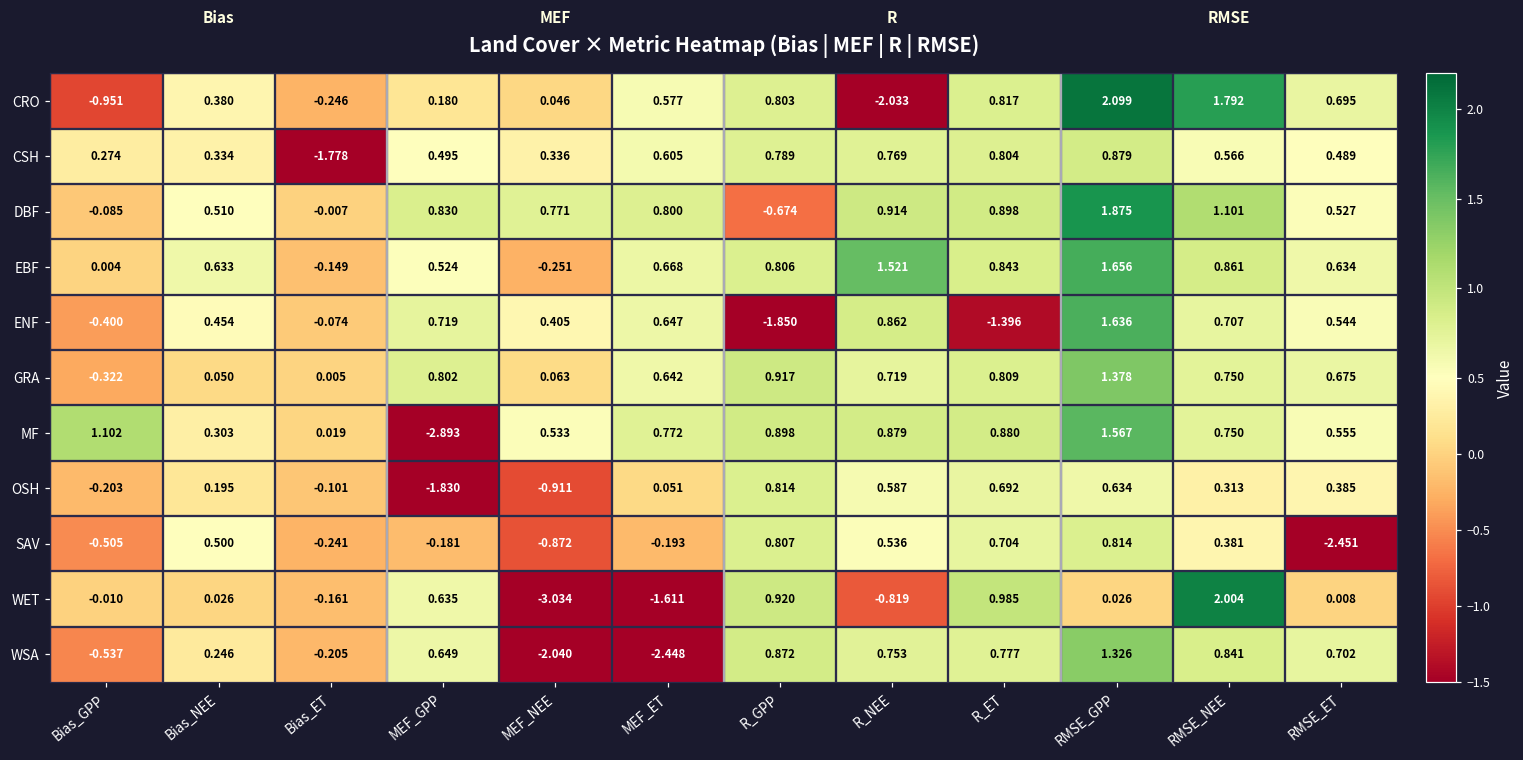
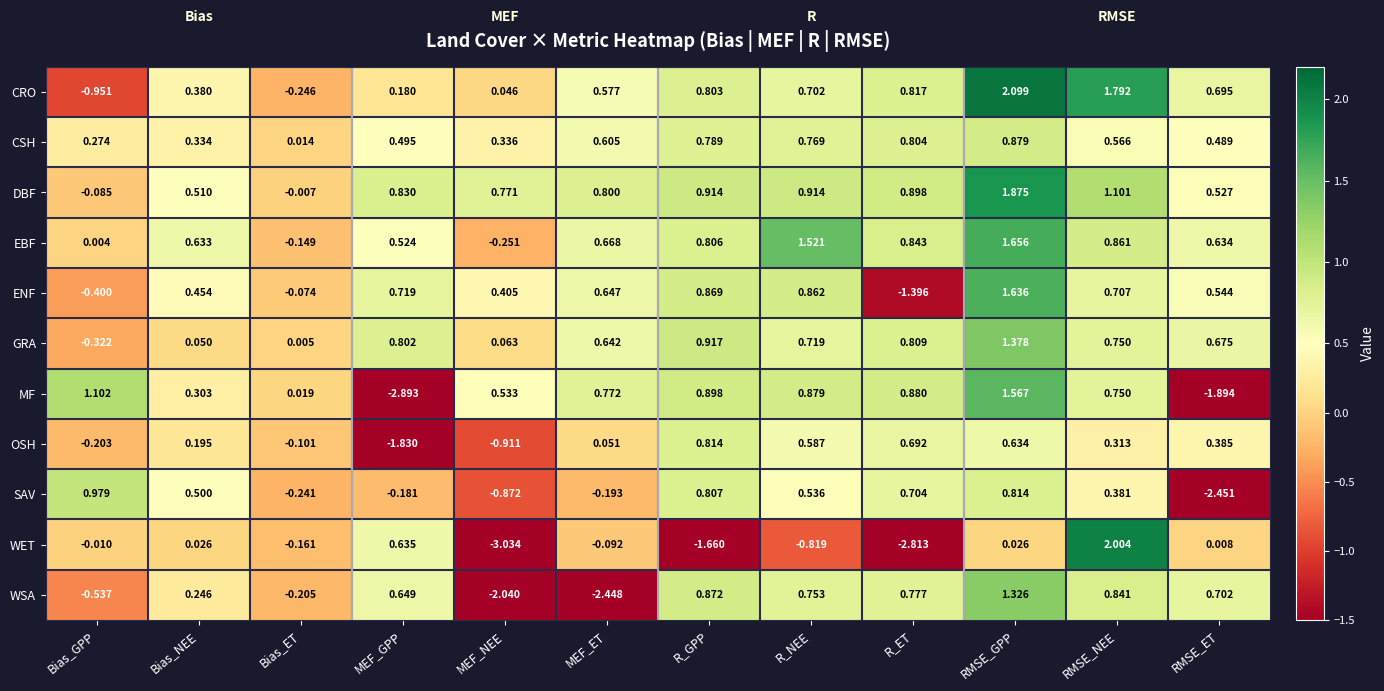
  {
    "CRO": {
      "Bias_GPP": -0.951,
      "Bias_NEE": 0.380,
      "Bias_ET": -0.246,
      "MEF_GPP": 0.180,
      "MEF_NEE": 0.046,
      "MEF_ET": 0.577,
      "R_GPP": 0.803,
-     "R_NEE": -2.033,
+     "R_NEE": 0.702,
      "R_ET": 0.817,
      "RMSE_GPP": 2.099,
      "RMSE_NEE": 1.792,
      "RMSE_ET": 0.695
    },
    "CSH": {
      "Bias_GPP": 0.274,
      "Bias_NEE": 0.334,
-     "Bias_ET": -1.778,
+     "Bias_ET": 0.014,
      "MEF_GPP": 0.495,
      "MEF_NEE": 0.336,
      "MEF_ET": 0.605,
      "R_GPP": 0.789,
      "R_NEE": 0.769,
      "R_ET": 0.804,
      "RMSE_GPP": 0.879,
      "RMSE_NEE": 0.566,
      "RMSE_ET": 0.489
    },
    "DBF": {
      "Bias_GPP": -0.085,
      "Bias_NEE": 0.510,
      "Bias_ET": -0.007,
      "MEF_GPP": 0.830,
      "MEF_NEE": 0.771,
      "MEF_ET": 0.800,
-     "R_GPP": -0.674,
+     "R_GPP": 0.914,
      "R_NEE": 0.914,
      "R_ET": 0.898,
      "RMSE_GPP": 1.875,
      "RMSE_NEE": 1.101,
      "RMSE_ET": 0.527
    },
    "EBF": {
      "Bias_GPP": 0.004,
      "Bias_NEE": 0.633,
      "Bias_ET": -0.149,
      "MEF_GPP": 0.524,
      "MEF_NEE": -0.251,
      "MEF_ET": 0.668,
      "R_GPP": 0.806,
      "R_NEE": 1.521,
      "R_ET": 0.843,
      "RMSE_GPP": 1.656,
      "RMSE_NEE": 0.861,
      "RMSE_ET": 0.634
    },
    "ENF": {
      "Bias_GPP": -0.400,
      "Bias_NEE": 0.454,
      "Bias_ET": -0.074,
      "MEF_GPP": 0.719,
      "MEF_NEE": 0.405,
      "MEF_ET": 0.647,
-     "R_GPP": -1.850,
+     "R_GPP": 0.869,
      "R_NEE": 0.862,
      "R_ET": -1.396,
      "RMSE_GPP": 1.636,
      "RMSE_NEE": 0.707,
      "RMSE_ET": 0.544
    },
    "GRA": {
      "Bias_GPP": -0.322,
      "Bias_NEE": 0.050,
      "Bias_ET": 0.005,
      "MEF_GPP": 0.802,
      "MEF_NEE": 0.063,
      "MEF_ET": 0.642,
      "R_GPP": 0.917,
      "R_NEE": 0.719,
      "R_ET": 0.809,
      "RMSE_GPP": 1.378,
      "RMSE_NEE": 0.750,
      "RMSE_ET": 0.675
    },
    "MF": {
      "Bias_GPP": 1.102,
      "Bias_NEE": 0.303,
      "Bias_ET": 0.019,
      "MEF_GPP": -2.893,
      "MEF_NEE": 0.533,
      "MEF_ET": 0.772,
      "R_GPP": 0.898,
      "R_NEE": 0.879,
      "R_ET": 0.880,
      "RMSE_GPP": 1.567,
      "RMSE_NEE": 0.750,
-     "RMSE_ET": 0.555
+     "RMSE_ET": -1.894
    },
    "OSH": {
      "Bias_GPP": -0.203,
      "Bias_NEE": 0.195,
      "Bias_ET": -0.101,
      "MEF_GPP": -1.830,
      "MEF_NEE": -0.911,
      "MEF_ET": 0.051,
      "R_GPP": 0.814,
      "R_NEE": 0.587,
      "R_ET": 0.692,
      "RMSE_GPP": 0.634,
      "RMSE_NEE": 0.313,
      "RMSE_ET": 0.385
    },
    "SAV": {
-     "Bias_GPP": -0.505,
+     "Bias_GPP": 0.979,
      "Bias_NEE": 0.500,
      "Bias_ET": -0.241,
      "MEF_GPP": -0.181,
      "MEF_NEE": -0.872,
      "MEF_ET": -0.193,
      "R_GPP": 0.807,
      "R_NEE": 0.536,
      "R_ET": 0.704,
      "RMSE_GPP": 0.814,
      "RMSE_NEE": 0.381,
      "RMSE_ET": -2.451
    },
    "WET": {
      "Bias_GPP": -0.010,
      "Bias_NEE": 0.026,
      "Bias_ET": -0.161,
      "MEF_GPP": 0.635,
      "MEF_NEE": -3.034,
-     "MEF_ET": -1.611,
-     "R_GPP": 0.920,
+     "MEF_ET": -0.092,
+     "R_GPP": -1.660,
      "R_NEE": -0.819,
-     "R_ET": 0.985,
+     "R_ET": -2.813,
      "RMSE_GPP": 0.026,
      "RMSE_NEE": 2.004,
      "RMSE_ET": 0.008
    },
    "WSA": {
      "Bias_GPP": -0.537,
      "Bias_NEE": 0.246,
      "Bias_ET": -0.205,
      "MEF_GPP": 0.649,
      "MEF_NEE": -2.040,
      "MEF_ET": -2.448,
      "R_GPP": 0.872,
      "R_NEE": 0.753,
      "R_ET": 0.777,
      "RMSE_GPP": 1.326,
      "RMSE_NEE": 0.841,
      "RMSE_ET": 0.702
    }
  }
